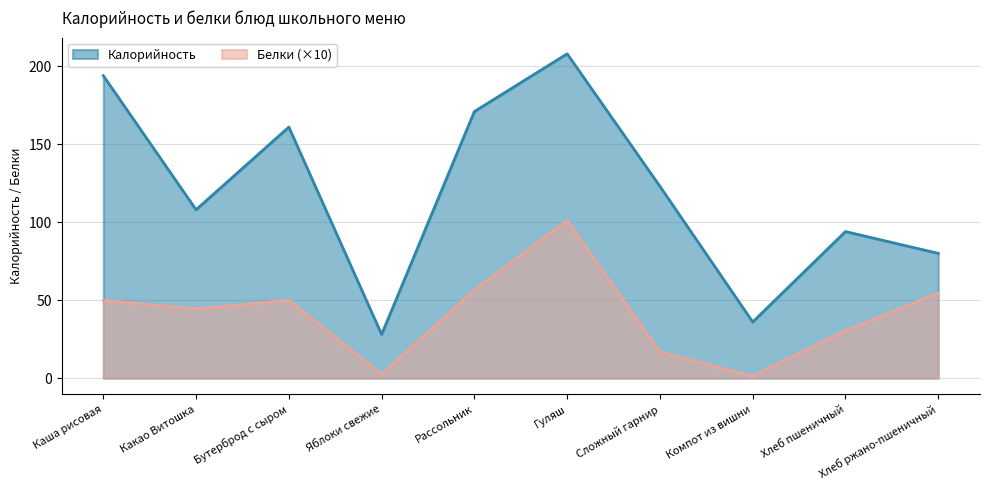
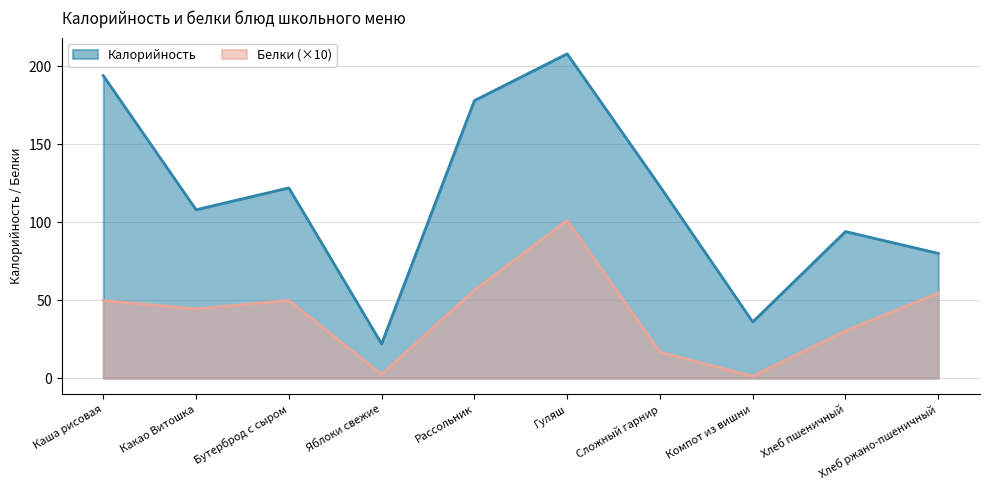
  {
    "Калорийность": {
      "Каша рисовая": 194,
      "Какао Витошка": 108,
-     "Бутерброд с сыром": 161,
-     "Яблоки свежие": 28,
-     "Рассольник": 171,
+     "Бутерброд с сыром": 122,
+     "Яблоки свежие": 22,
+     "Рассольник": 178,
      "Гуляш": 208,
      "Сложный гарнир": 123,
      "Компот из вишни": 36,
      "Хлеб пшеничный": 94,
      "Хлеб ржано-пшеничный": 80
    },
    "Белки (×10)": {
      "Каша рисовая": 50,
      "Какао Витошка": 44,
      "Бутерброд с сыром": 50,
      "Яблоки свежие": 2,
      "Рассольник": 56,
      "Гуляш": 101,
      "Сложный гарнир": 17,
      "Компот из вишни": 1,
      "Хлеб пшеничный": 30,
      "Хлеб ржано-пшеничный": 55
    }
  }
